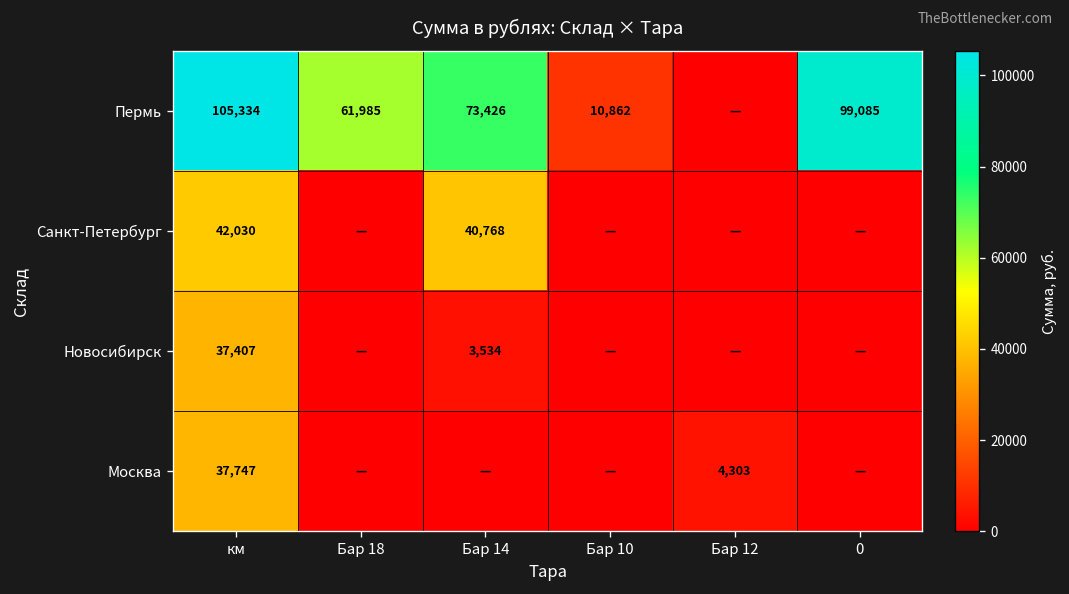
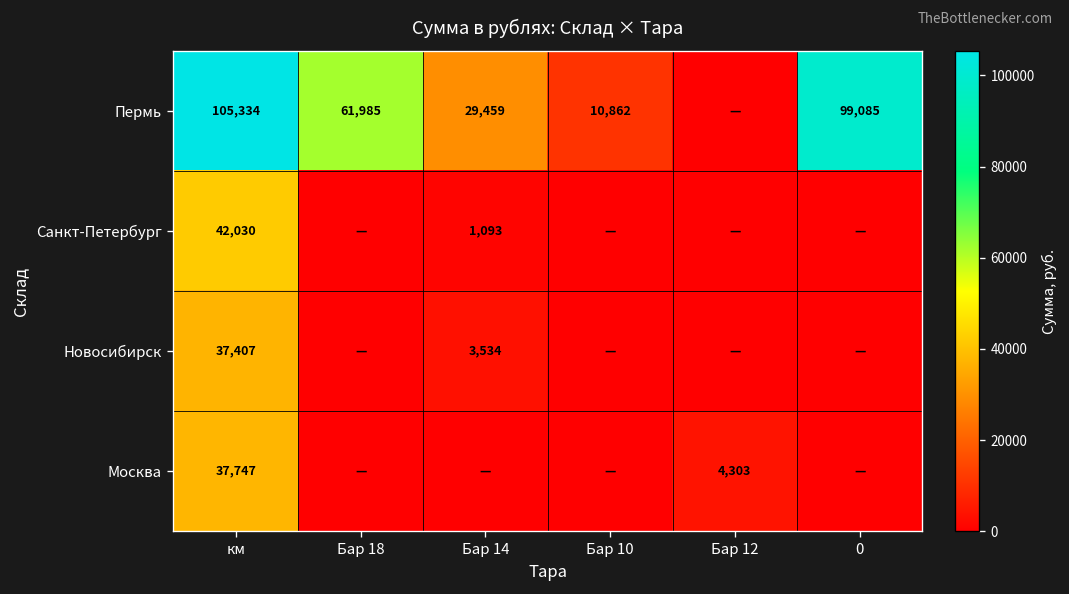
  {
    "Пермь": {
      "км": "105,334",
      "Бар 18": "61,985",
-     "Бар 14": "73,426",
+     "Бар 14": "29,459",
      "Бар 10": "10,862",
      "0": "99,085"
    },
    "Санкт-Петербург": {
      "км": "42,030",
-     "Бар 14": "40,768"
+     "Бар 14": "1,093"
    },
    "Новосибирск": {
      "км": "37,407",
      "Бар 14": "3,534"
    },
    "Москва": {
      "км": "37,747",
      "Бар 12": "4,303"
    }
  }
